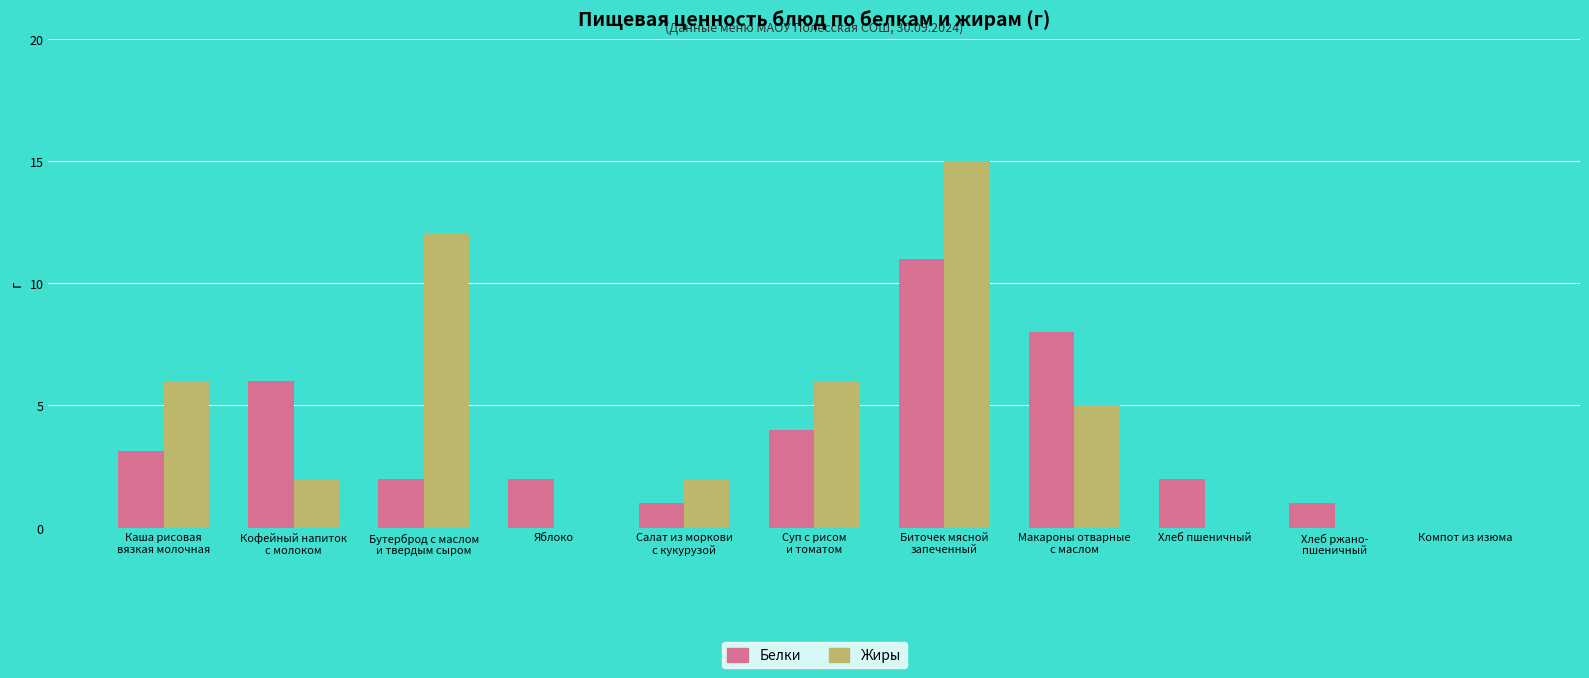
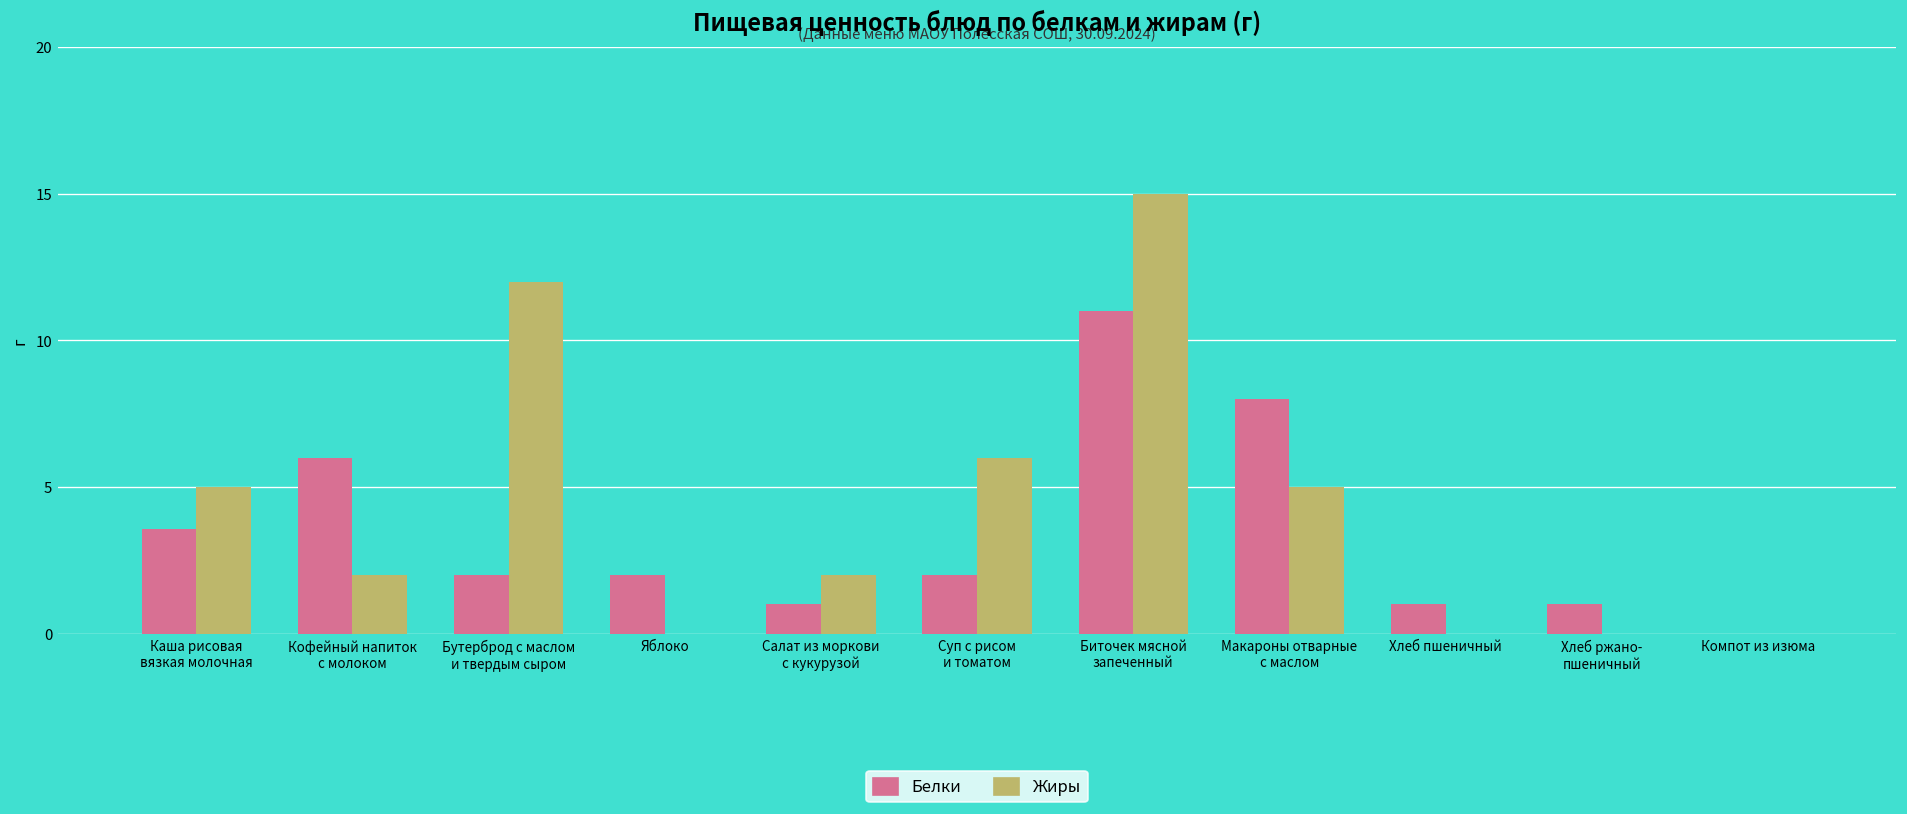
  {
    "Белки": {
-     "Каша рисовая вязкая молочная": 3.1,
+     "Каша рисовая вязкая молочная": 3.6,
      "Кофейный напиток с молоком": 6.0,
      "Бутерброд с маслом и твердым сыром": 2.0,
      "Яблоко": 2.0,
      "Салат из моркови с кукурузой": 1.0,
-     "Суп с рисом и томатом": 4,
+     "Суп с рисом и томатом": 2,
      "Биточек мясной запеченный": 11.0,
      "Макароны отварные с маслом": 8.0,
-     "Хлеб пшеничный": 2,
+     "Хлеб пшеничный": 1,
      "Хлеб ржано- пшеничный": 1.0,
      "Компот из изюма": 0.0
    },
    "Жиры": {
-     "Каша рисовая вязкая молочная": 6,
+     "Каша рисовая вязкая молочная": 5,
      "Кофейный напиток с молоком": 2,
      "Бутерброд с маслом и твердым сыром": 12,
      "Яблоко": 0,
      "Салат из моркови с кукурузой": 2,
      "Суп с рисом и томатом": 6,
      "Биточек мясной запеченный": 15,
      "Макароны отварные с маслом": 5,
      "Хлеб пшеничный": 0,
      "Хлеб ржано- пшеничный": 0,
      "Компот из изюма": 0
    }
  }
